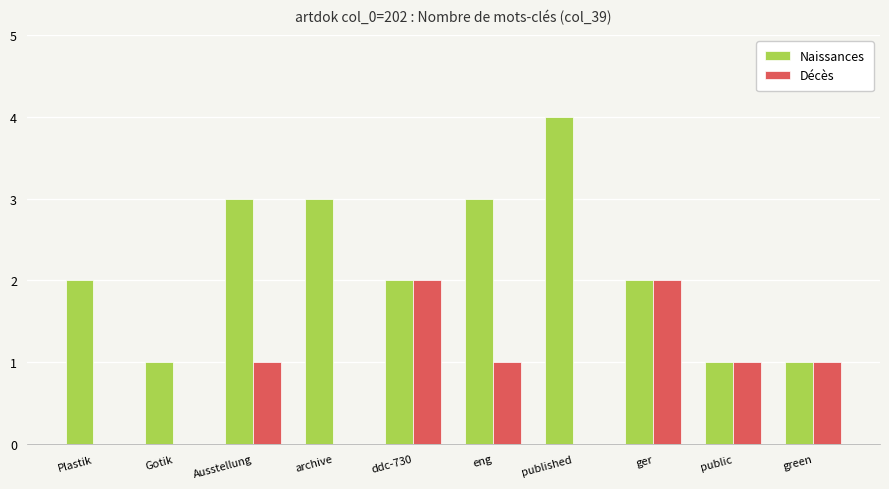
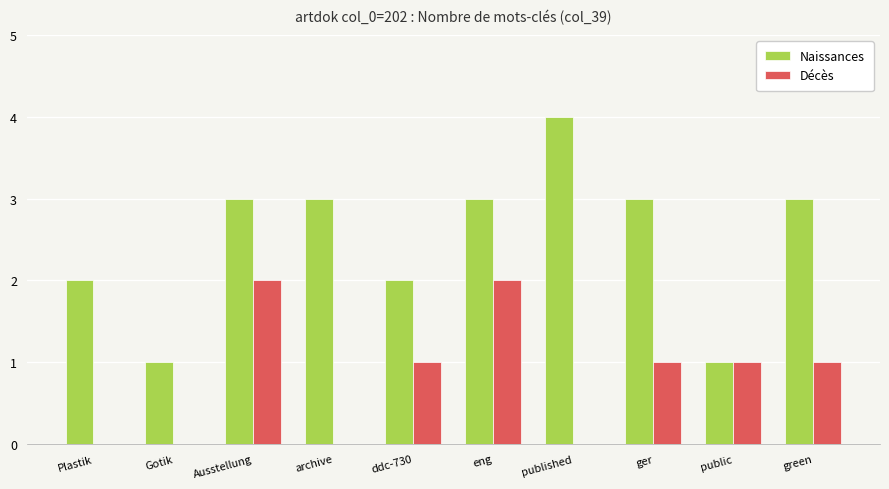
  {
    "Naissances": {
      "Plastik": 2,
      "Gotik": 1,
      "Ausstellung": 3,
      "archive": 3,
      "ddc-730": 2,
      "eng": 3,
      "published": 4,
-     "ger": 2,
+     "ger": 3,
      "public": 1,
-     "green": 1
+     "green": 3
    },
    "Décès": {
      "Plastik": 0,
      "Gotik": 0,
-     "Ausstellung": 1,
+     "Ausstellung": 2,
      "archive": 0,
-     "ddc-730": 2,
-     "eng": 1,
+     "ddc-730": 1,
+     "eng": 2,
      "published": 0,
-     "ger": 2,
+     "ger": 1,
      "public": 1,
      "green": 1
    }
  }
